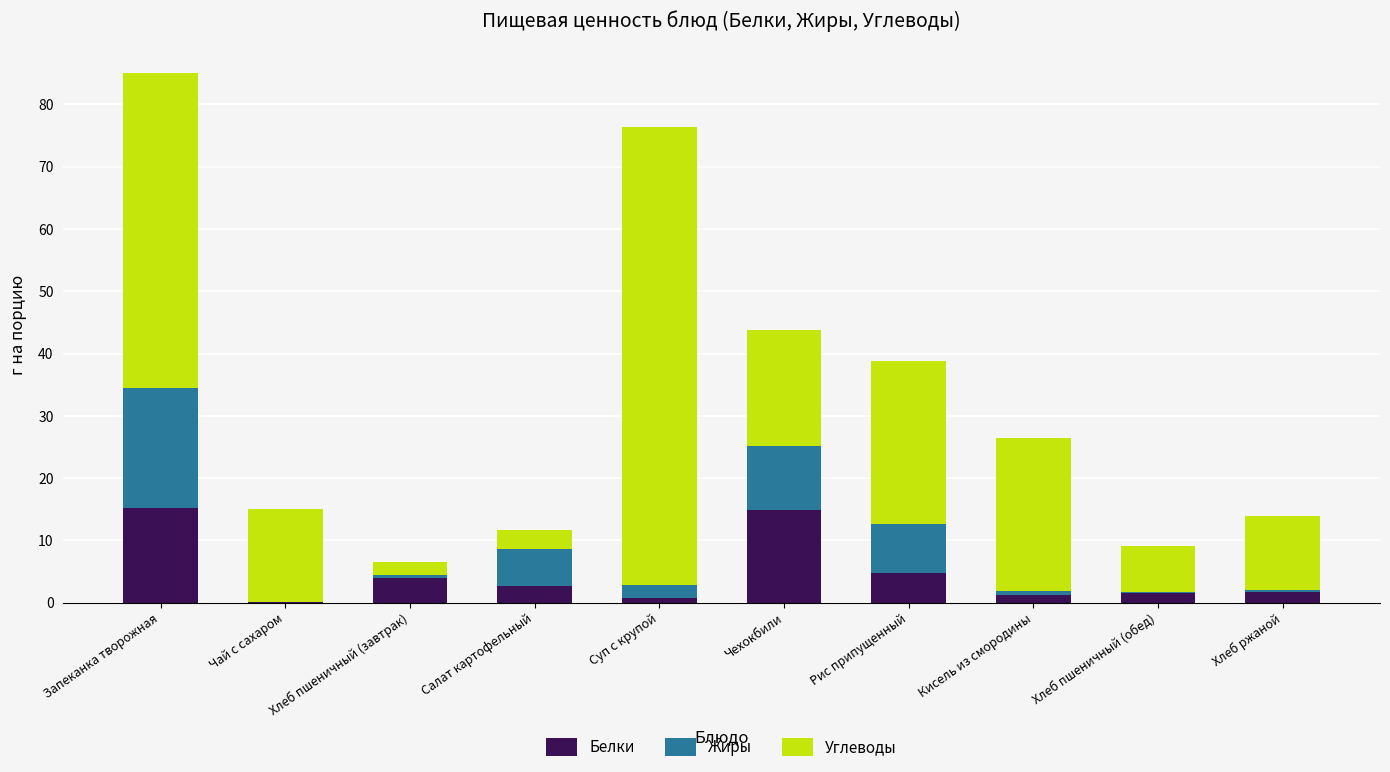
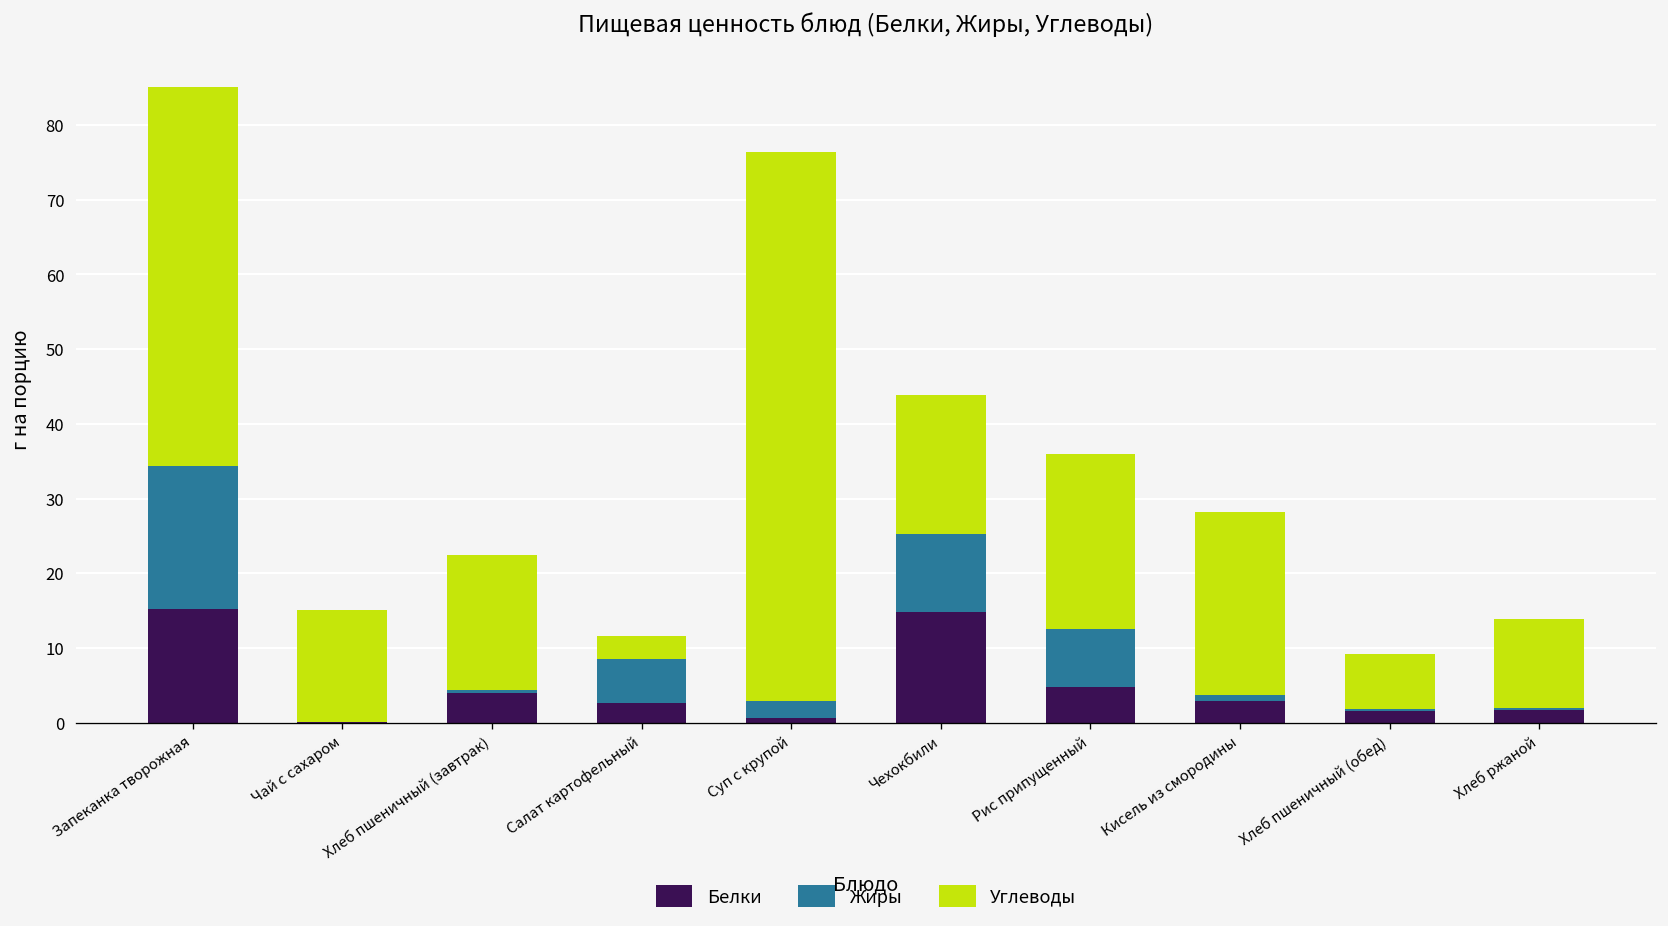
  {
    "Белки": {
      "Запеканка творожная": 15,
      "Хлеб пшеничный (завтрак)": 4,
      "Салат картофельный": 3,
      "Суп с крупой": 1,
      "Чехокбили": 15,
      "Рис припущенный": 5,
-     "Кисель из смородины": 1,
+     "Кисель из смородины": 3,
      "Хлеб пшеничный (обед)": 2,
      "Хлеб ржаной": 2
    },
    "Жиры": {
      "Запеканка творожная": 19,
      "Хлеб пшеничный (завтрак)": 1,
      "Салат картофельный": 6,
      "Суп с крупой": 2,
      "Чехокбили": 10,
      "Рис припущенный": 8,
      "Кисель из смородины": 1
    },
    "Углеводы": {
      "Запеканка творожная": 51,
      "Чай с сахаром": 15,
-     "Хлеб пшеничный (завтрак)": 2,
+     "Хлеб пшеничный (завтрак)": 18,
      "Салат картофельный": 3,
      "Суп с крупой": 74,
      "Чехокбили": 19,
-     "Рис припущенный": 26,
+     "Рис припущенный": 23,
      "Кисель из смородины": 25,
      "Хлеб пшеничный (обед)": 7,
      "Хлеб ржаной": 12
    }
  }
